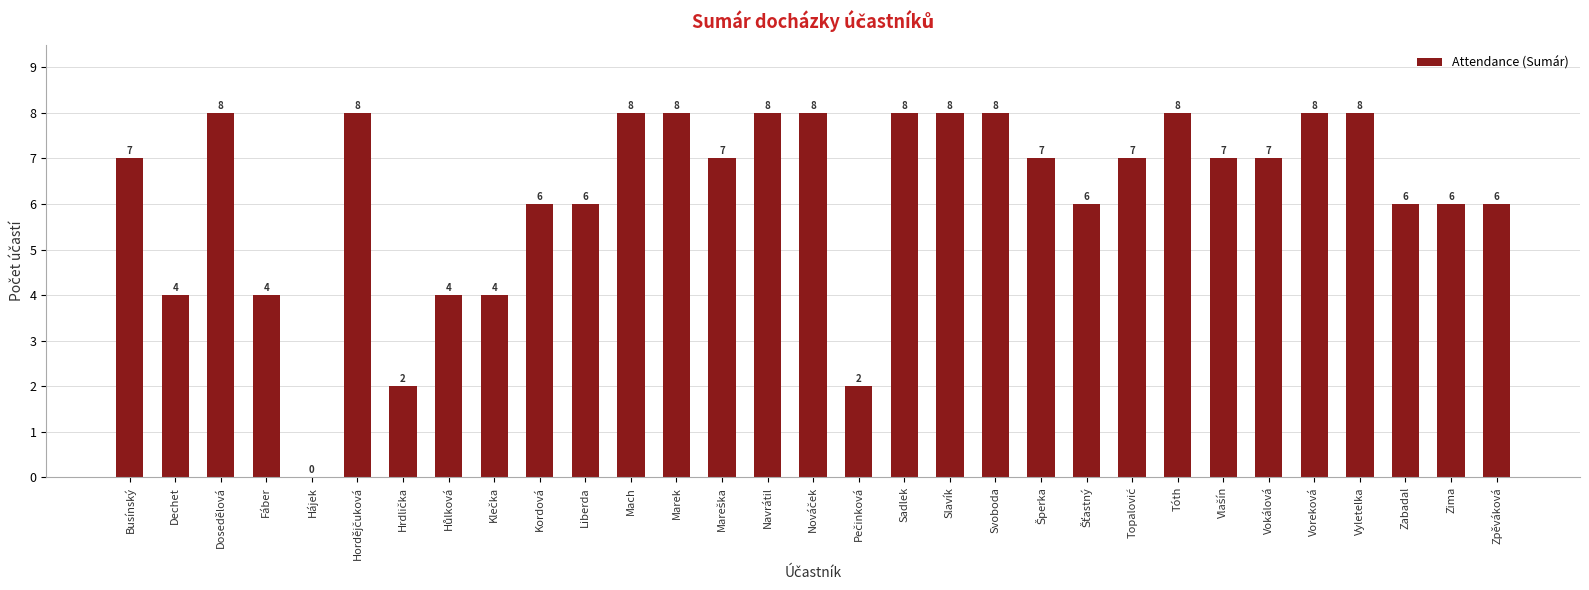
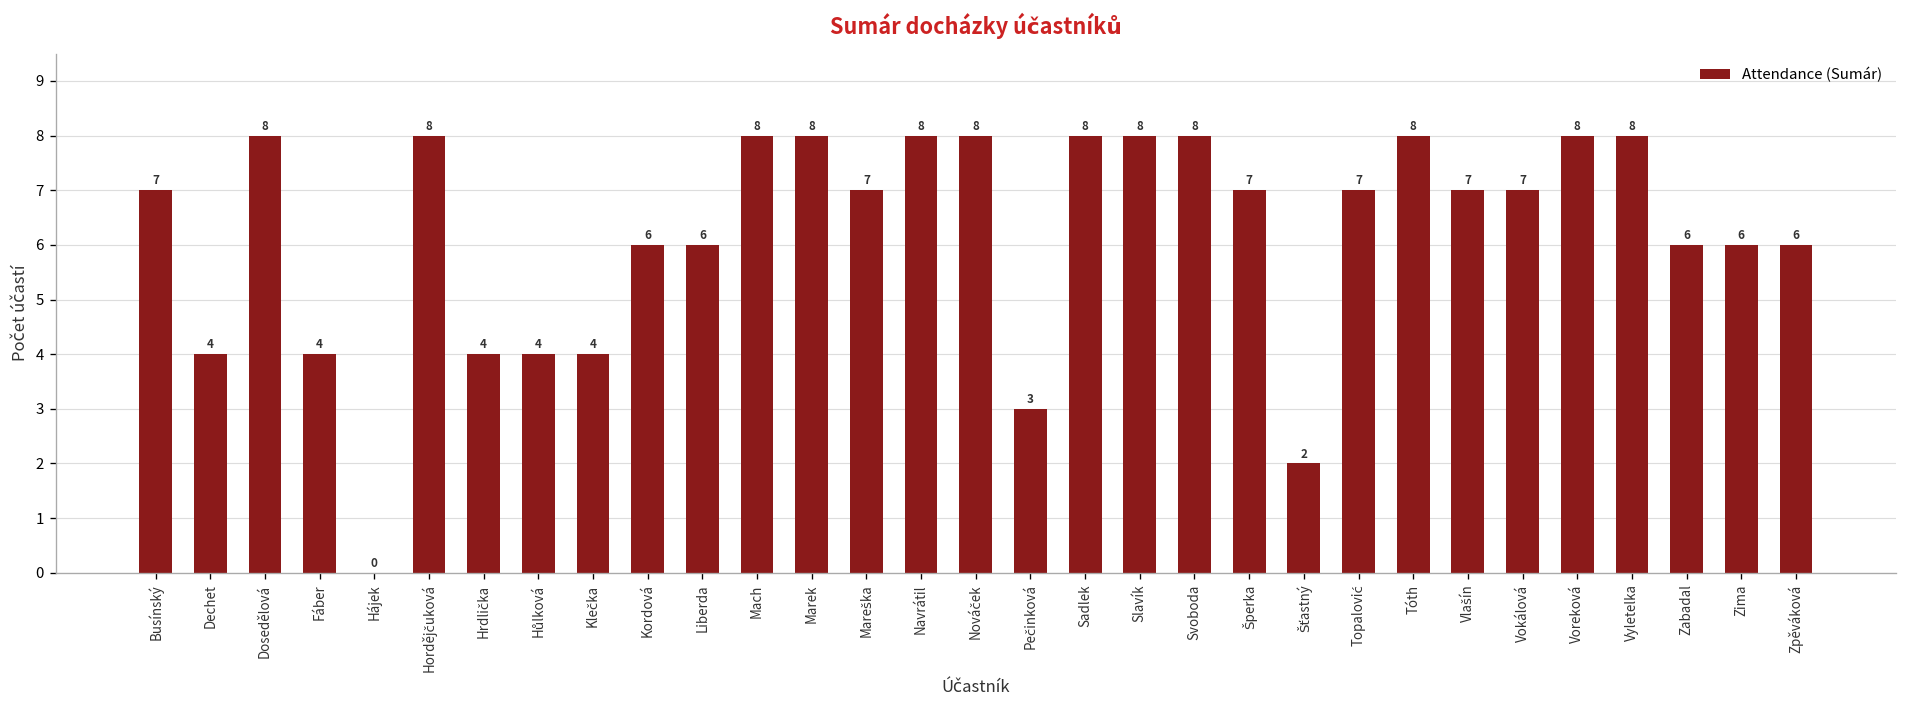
  {
    "Busínský": 7,
    "Dechet": 4,
    "Dosedělová": 8,
    "Fáber": 4,
    "Hájek": 0,
    "Hordějčuková": 8,
-   "Hrdlička": 2,
+   "Hrdlička": 4,
    "Hůlková": 4,
    "Klečka": 4,
    "Kordová": 6,
    "Liberda": 6,
    "Mach": 8,
    "Marek": 8,
    "Mareška": 7,
    "Navrátil": 8,
    "Nováček": 8,
-   "Pečinková": 2,
+   "Pečinková": 3,
    "Sadlek": 8,
    "Slavík": 8,
    "Svoboda": 8,
    "Šperka": 7,
-   "Šťastný": 6,
+   "Šťastný": 2,
    "Topalović": 7,
    "Tóth": 8,
    "Vlašín": 7,
    "Vokálová": 7,
    "Voreková": 8,
    "Vyletelka": 8,
    "Zabadal": 6,
    "Zima": 6,
    "Zpěváková": 6
  }
